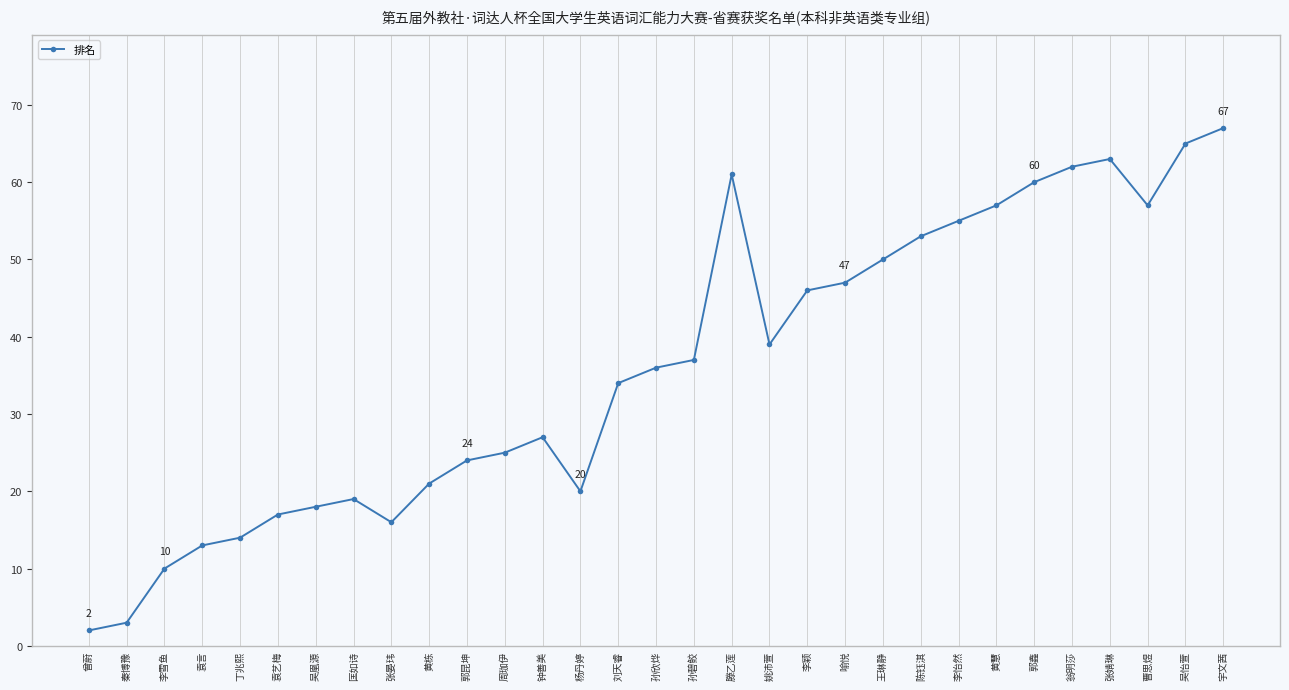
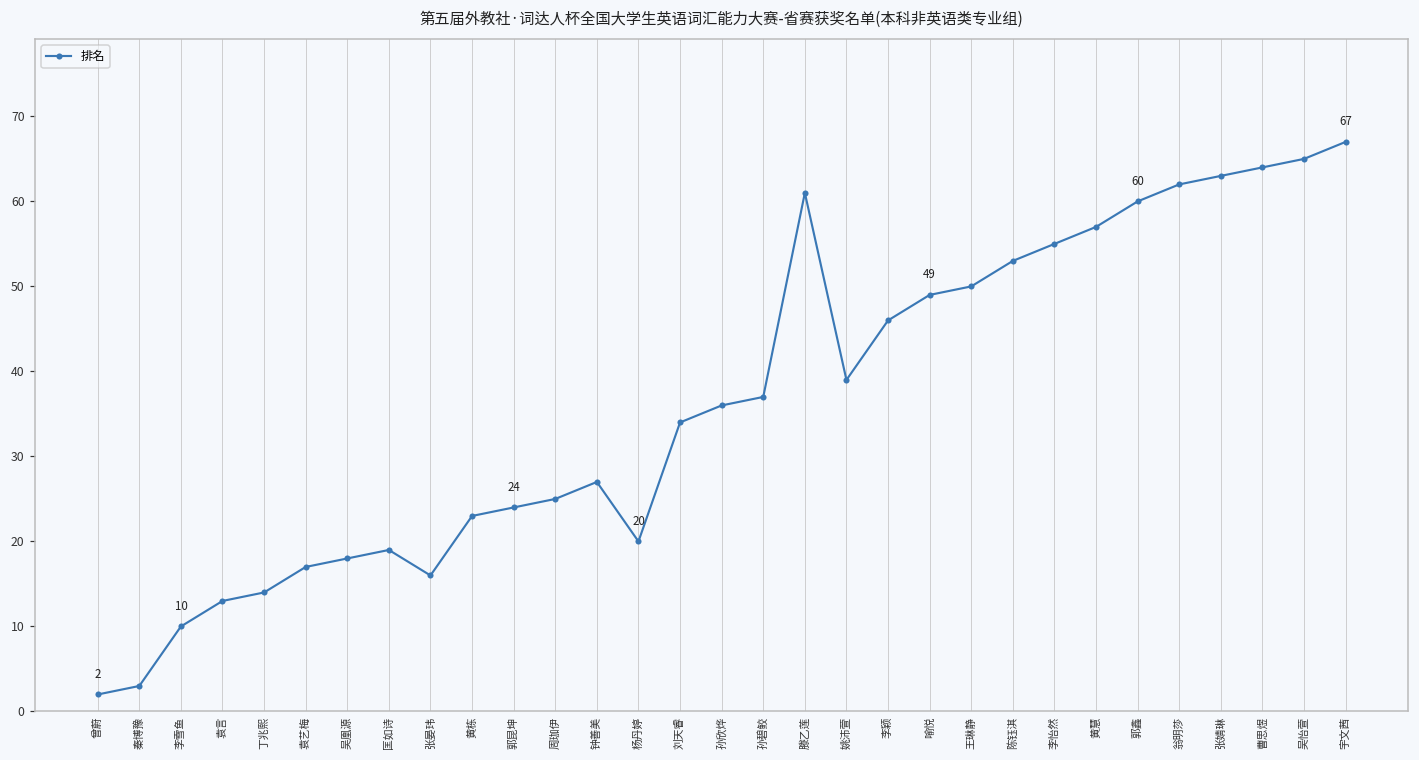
  {
    "曾蔚": 2,
    "李雪鱼": 10,
-   "黄栋": 21,
+   "黄栋": 23,
    "郭昆坤": 24,
    "杨丹婷": 20,
-   "喻悦": 47,
+   "喻悦": 49,
    "郭鑫": 60,
-   "曹思煜": 57,
+   "曹思煜": 64,
    "宇文茜": 67
  }
